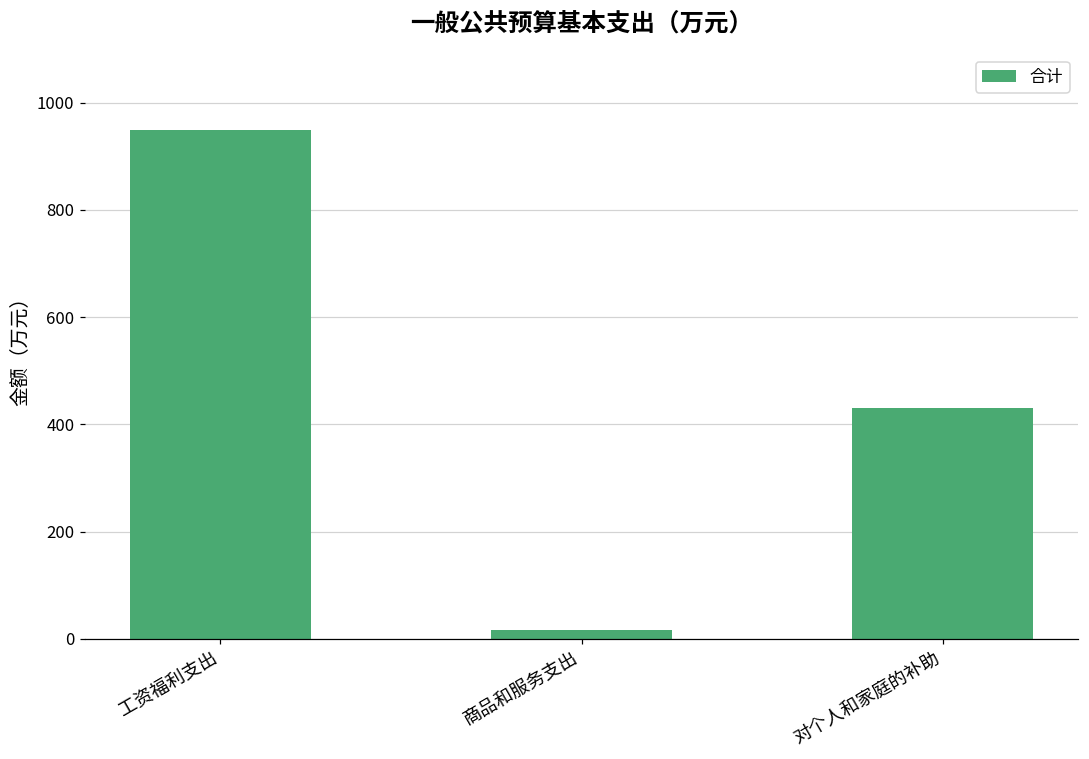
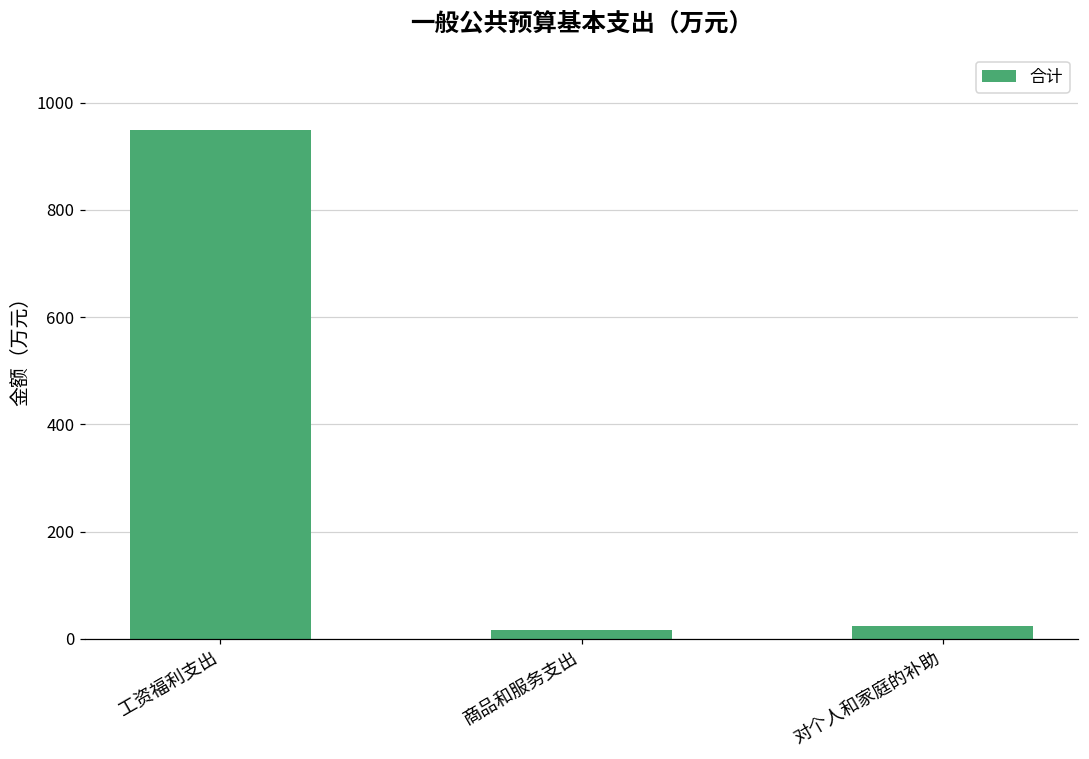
  {
    "工资福利支出": 950,
    "商品和服务支出": 20,
-   "对个人和家庭的补助": 430
+   "对个人和家庭的补助": 20
  }
